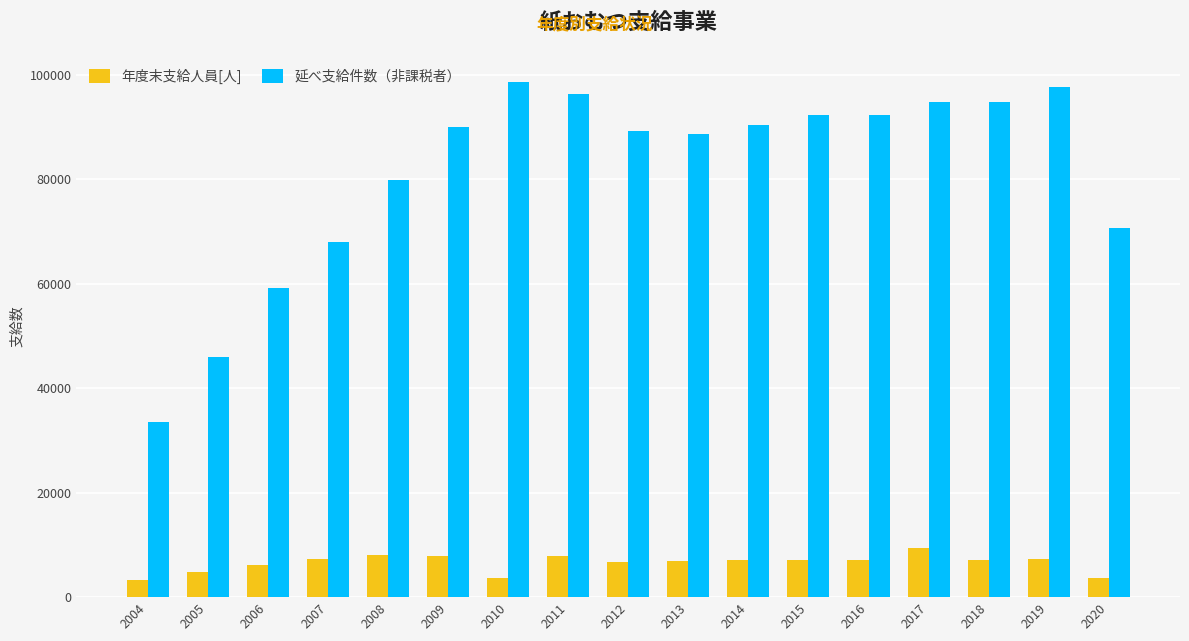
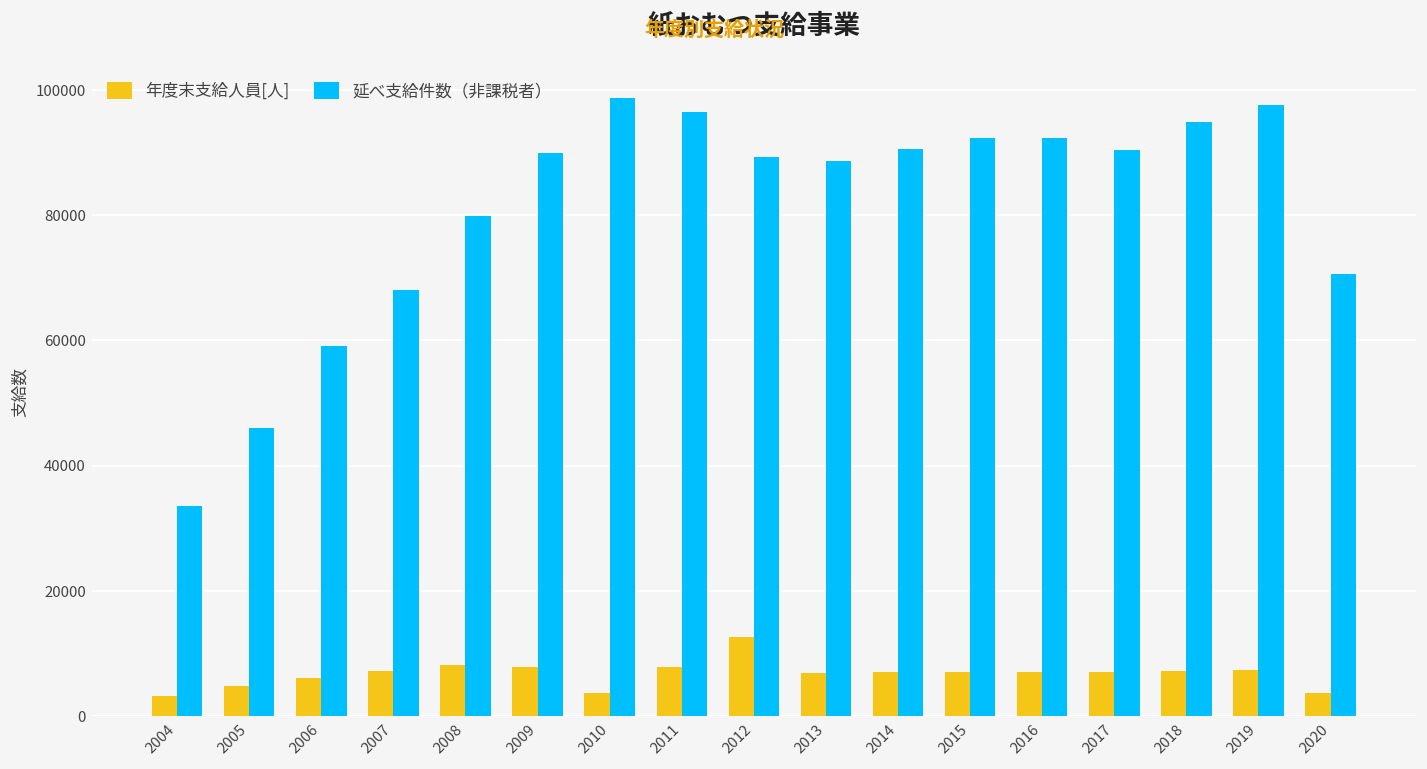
  {
    "年度末支給人員[人]": {
      "2004": 3000,
      "2005": 5000,
      "2006": 6000,
      "2007": 7000,
      "2008": 8000,
      "2009": 8000,
      "2010": 4000,
      "2011": 8000,
-     "2012": 7000,
+     "2012": 13000,
      "2013": 7000,
      "2014": 7000,
      "2015": 7000,
      "2016": 7000,
-     "2017": 9000,
+     "2017": 7000,
      "2018": 7000,
      "2019": 7000,
      "2020": 4000
    },
    "延べ支給件数（非課税者）": {
      "2004": 34000,
      "2005": 46000,
      "2006": 59000,
      "2007": 68000,
      "2008": 80000,
      "2009": 90000,
      "2010": 99000,
      "2011": 96000,
      "2012": 89000,
      "2013": 89000,
      "2014": 91000,
      "2015": 92000,
      "2016": 92000,
-     "2017": 95000,
+     "2017": 90000,
      "2018": 95000,
      "2019": 98000,
      "2020": 71000
    }
  }
